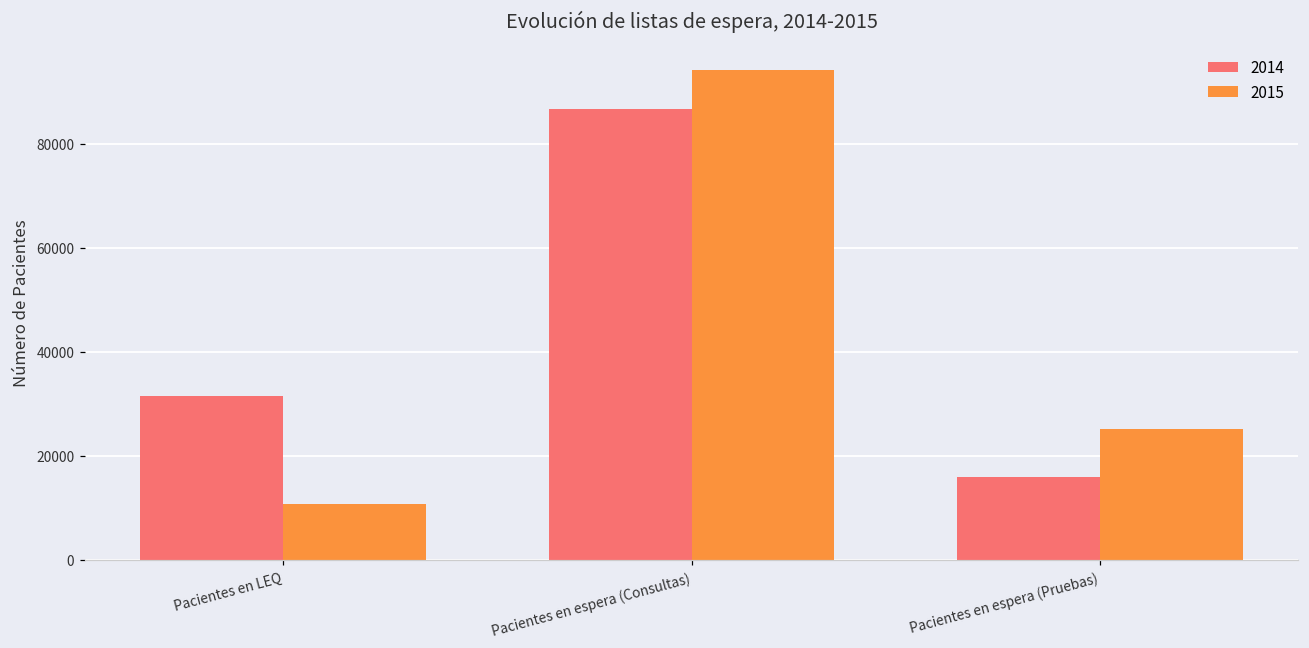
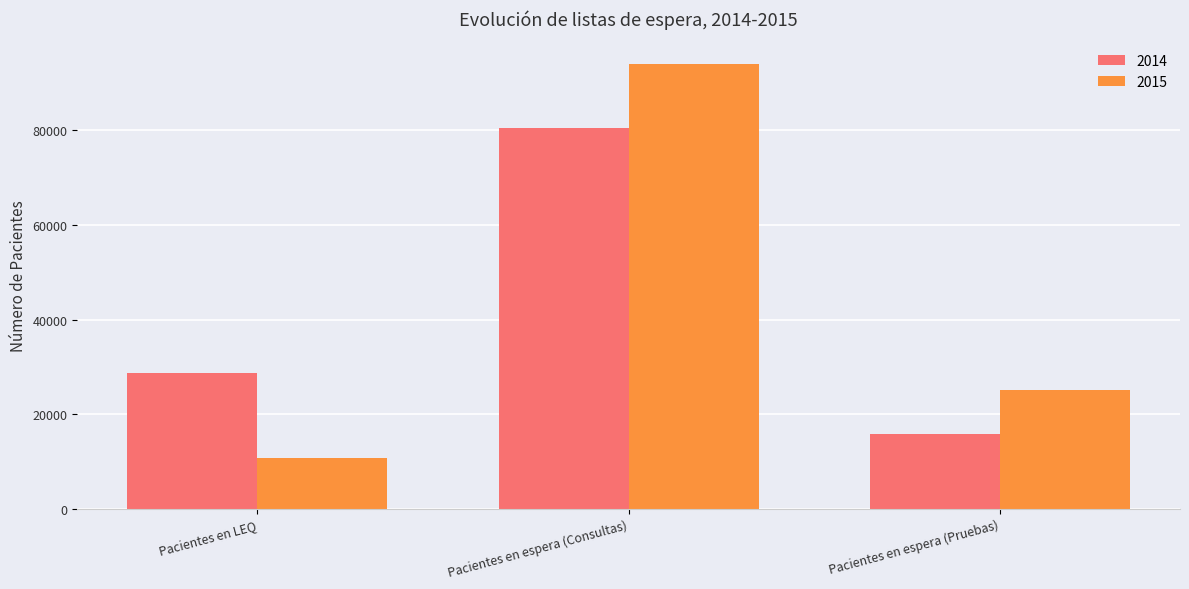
  {
    "2014": {
-     "Pacientes en LEQ": 31000,
-     "Pacientes en espera (Consultas)": 87000,
+     "Pacientes en LEQ": 29000,
+     "Pacientes en espera (Consultas)": 81000,
      "Pacientes en espera (Pruebas)": 16000
    },
    "2015": {
      "Pacientes en LEQ": 11000,
      "Pacientes en espera (Consultas)": 94000,
      "Pacientes en espera (Pruebas)": 25000
    }
  }
